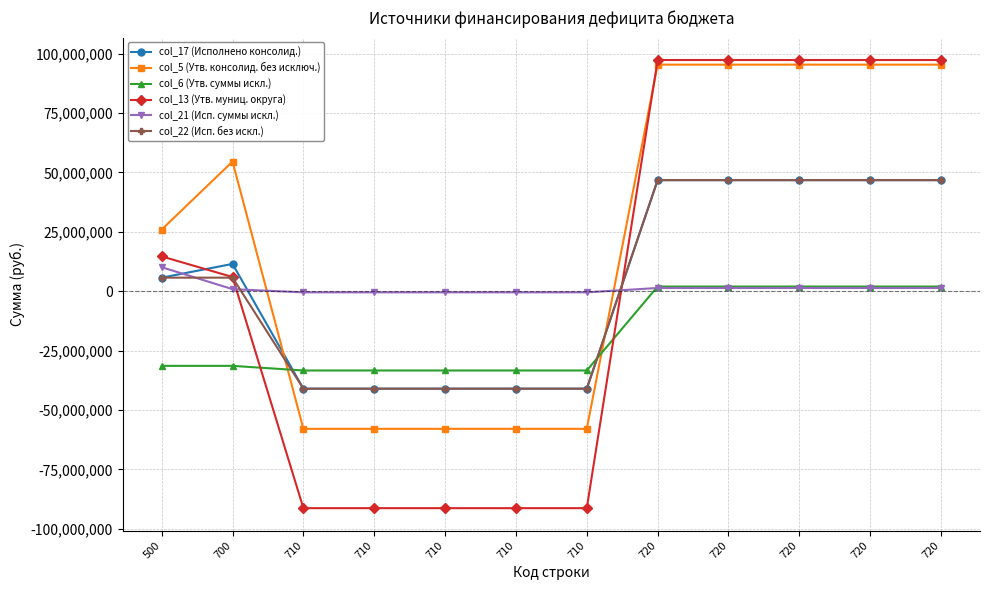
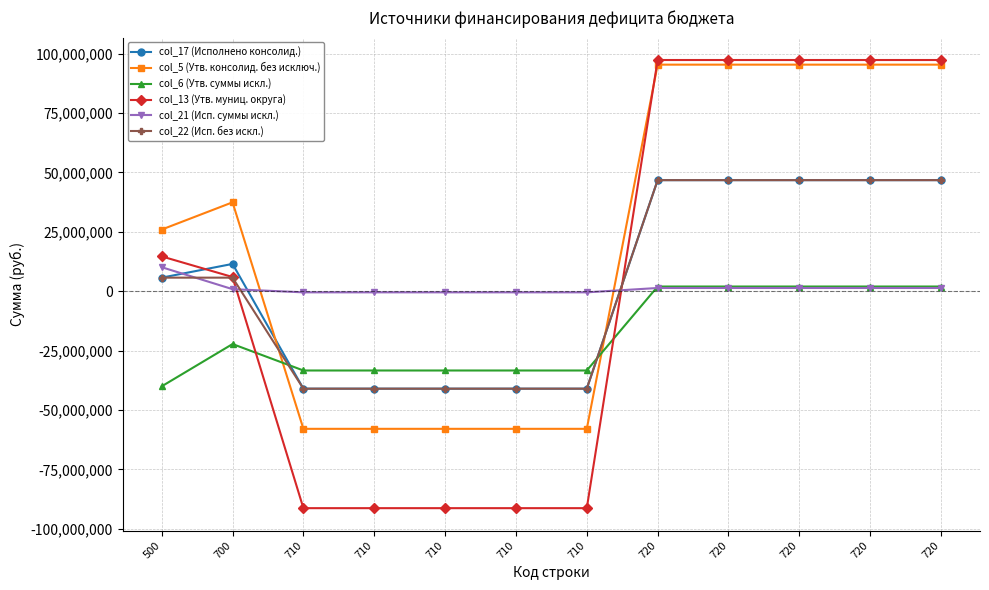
  {
    "col_17 (Исполнено консолид.)": {
      "700": "11,000,000"
    },
    "col_5 (Утв. консолид. без исключ.)": {
      "500": "26,000,000",
-     "700": "55,000,000"
+     "700": "37,000,000"
    },
    "col_6 (Утв. суммы искл.)": {
-     "500": "-31,000,000",
-     "700": "-31,000,000"
+     "500": "-40,000,000",
+     "700": "-22,000,000"
    },
    "col_13 (Утв. муниц. округа)": {
      "500": "15,000,000"
    },
    "col_21 (Исп. суммы искл.)": {
      "500": "10,000,000",
      "700": "1,000,000"
    }
  }
